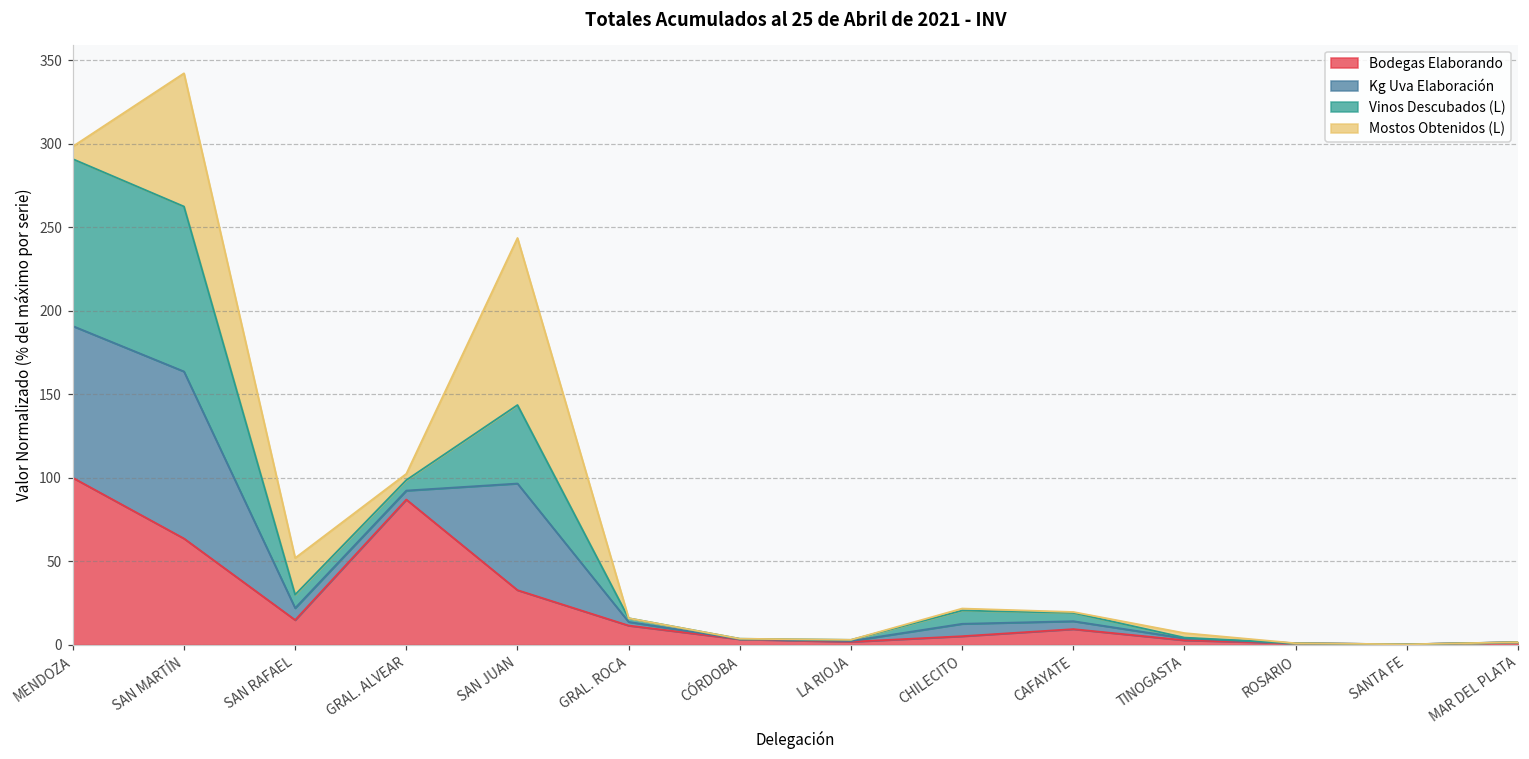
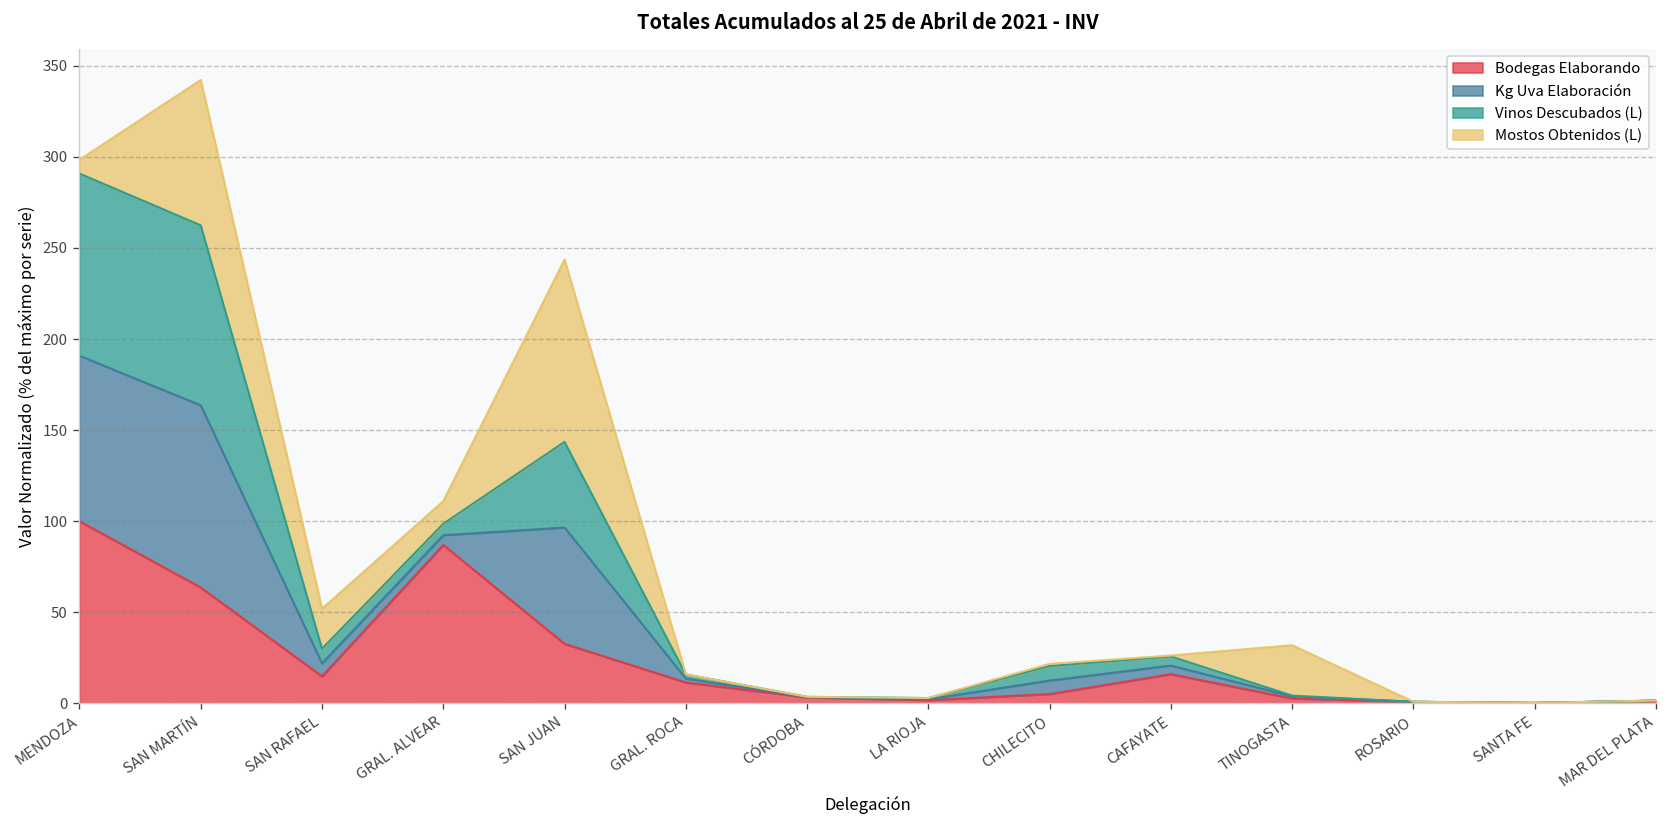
  {
    "Bodegas Elaborando": {
      "MENDOZA": 100,
      "SAN MARTÍN": 64,
      "SAN RAFAEL": 15,
      "GRAL. ALVEAR": 87,
      "SAN JUAN": 33,
      "GRAL. ROCA": 12,
      "CHILECITO": 5,
-     "CAFAYATE": 9
+     "CAFAYATE": 16
    },
    "Mostos Obtenidos (L)": {
      "MENDOZA": 8,
      "SAN MARTÍN": 80,
      "SAN RAFAEL": 22,
-     "GRAL. ALVEAR": 4,
+     "GRAL. ALVEAR": 12,
      "SAN JUAN": 100,
-     "TINOGASTA": 3
+     "TINOGASTA": 28
    }
  }
